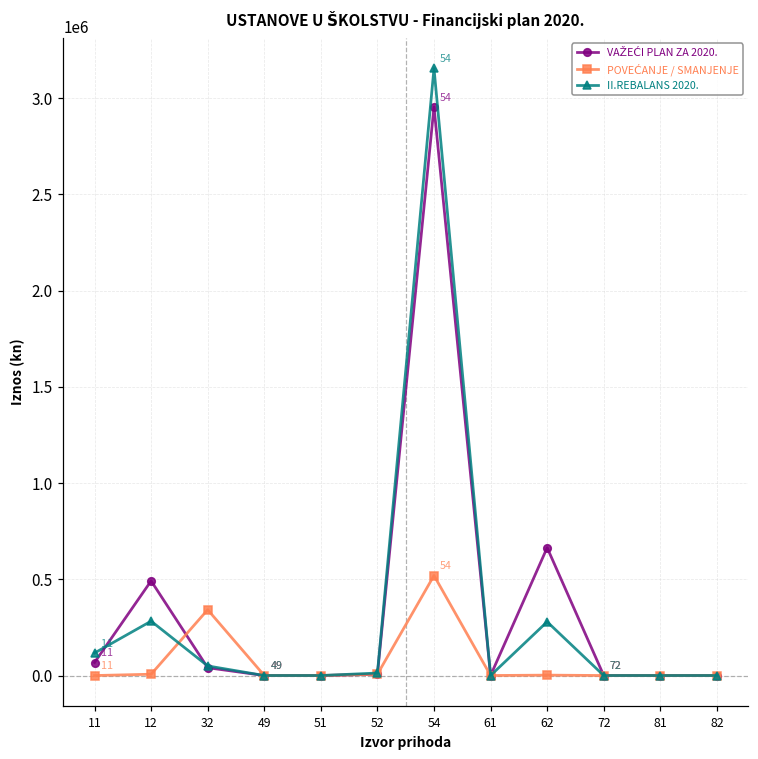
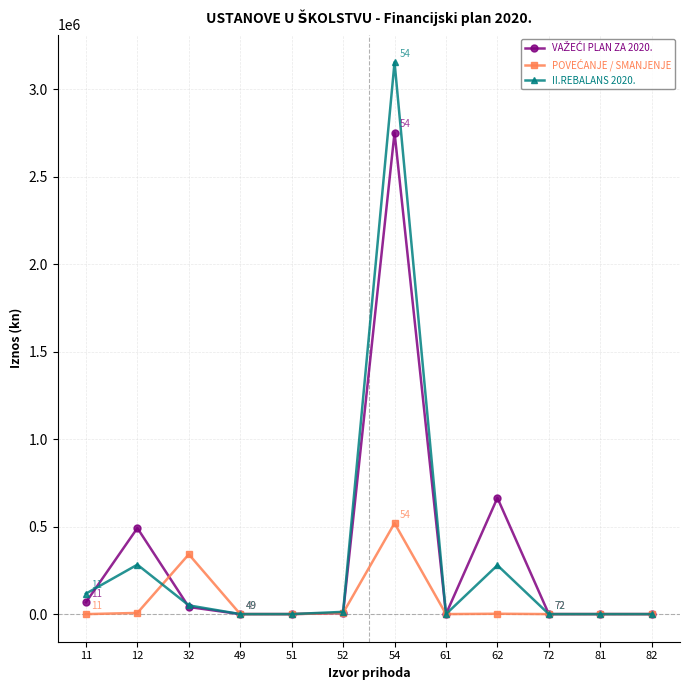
  {
    "VAŽEĆI PLAN ZA 2020.": {
      "12": 490000,
-     "54": 2960000,
+     "54": 2750000,
      "62": 660000
    },
    "POVEĆANJE / SMANJENJE": {
      "11": 0,
      "12": 10000,
      "32": 340000,
      "62": 0
    },
    "II.REBALANS 2020.": {
      "12": 280000,
      "62": 280000
    }
  }
